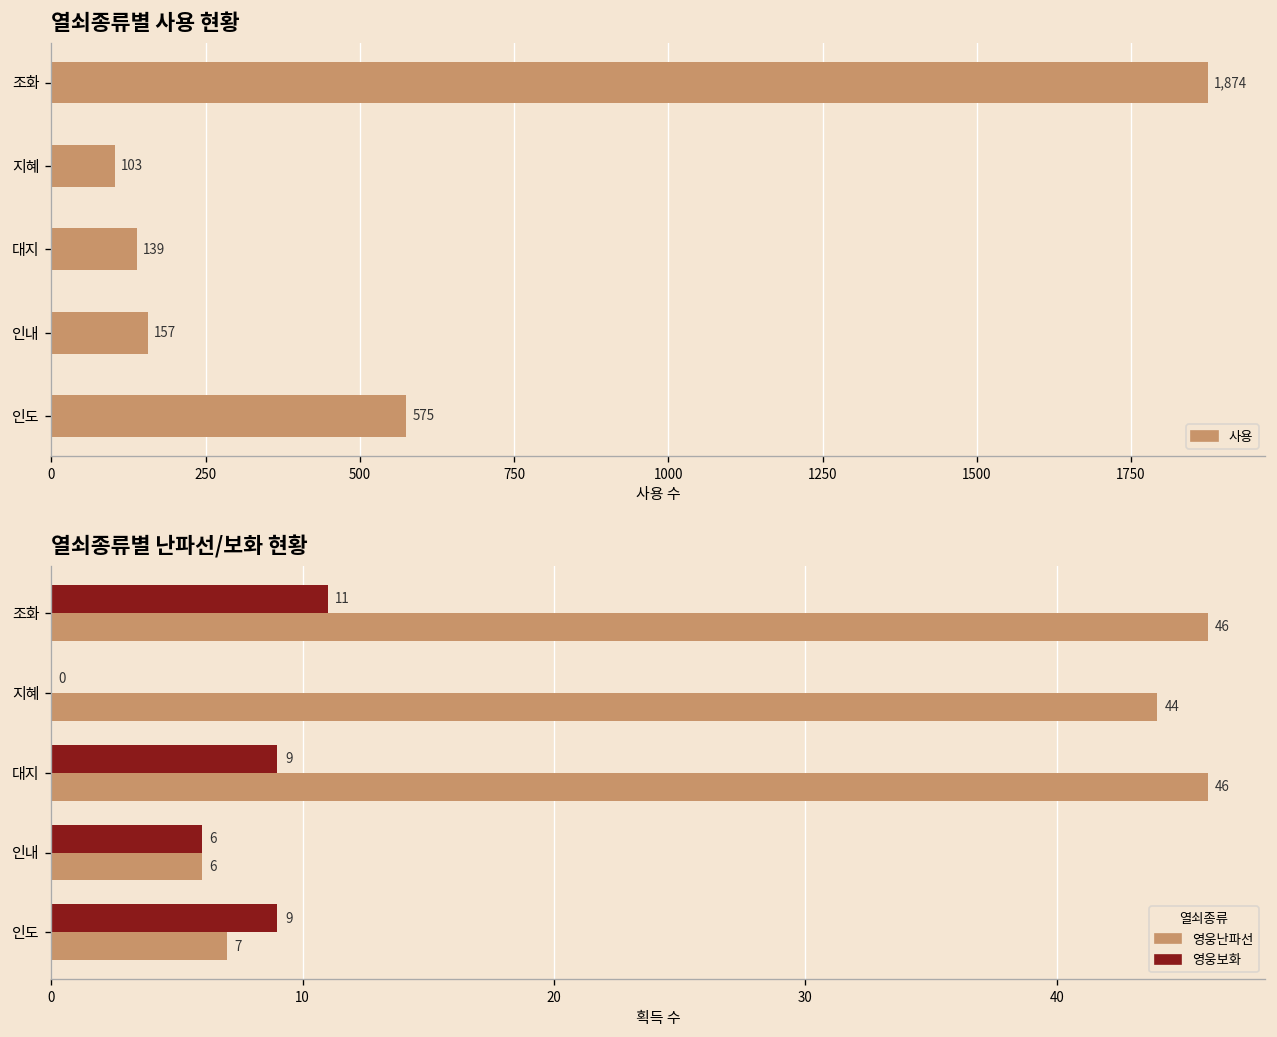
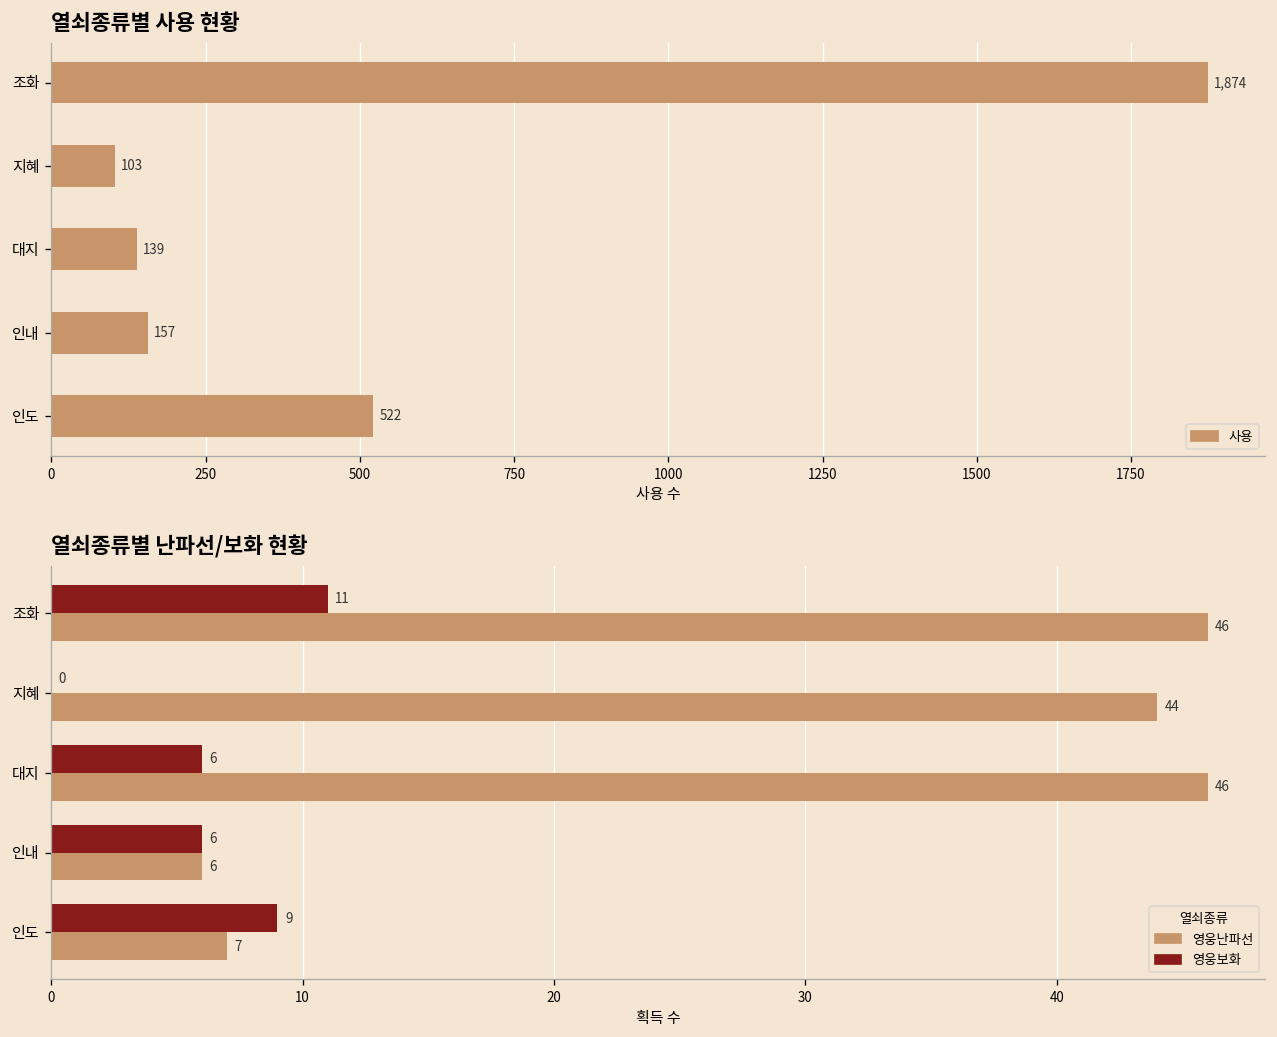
  {
    "열쇠종류별 사용 현황": {
      "조화": "1,874",
      "지혜": "103",
      "대지": "139",
      "인내": "157",
-     "인도": "575"
+     "인도": "522"
    },
    "열쇠종류별 난파선/보화 현황": {
      "영웅난파선": {
        "조화": "46",
        "지혜": "44",
        "대지": "46",
        "인내": "6",
        "인도": "7"
      },
      "영웅보화": {
        "조화": "11",
        "지혜": "0",
-       "대지": "9",
+       "대지": "6",
        "인내": "6",
        "인도": "9"
      }
    }
  }
